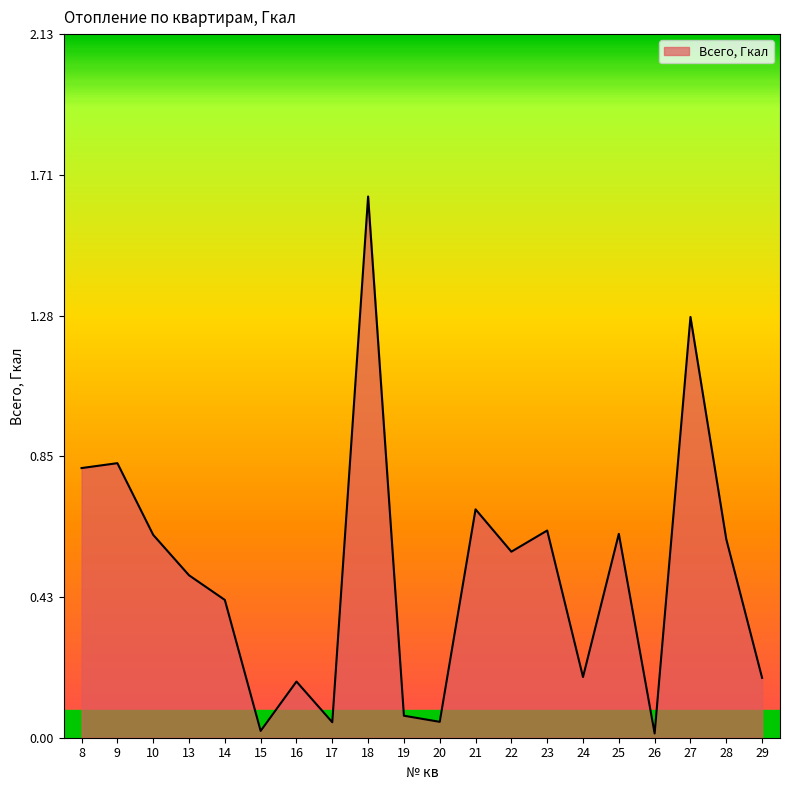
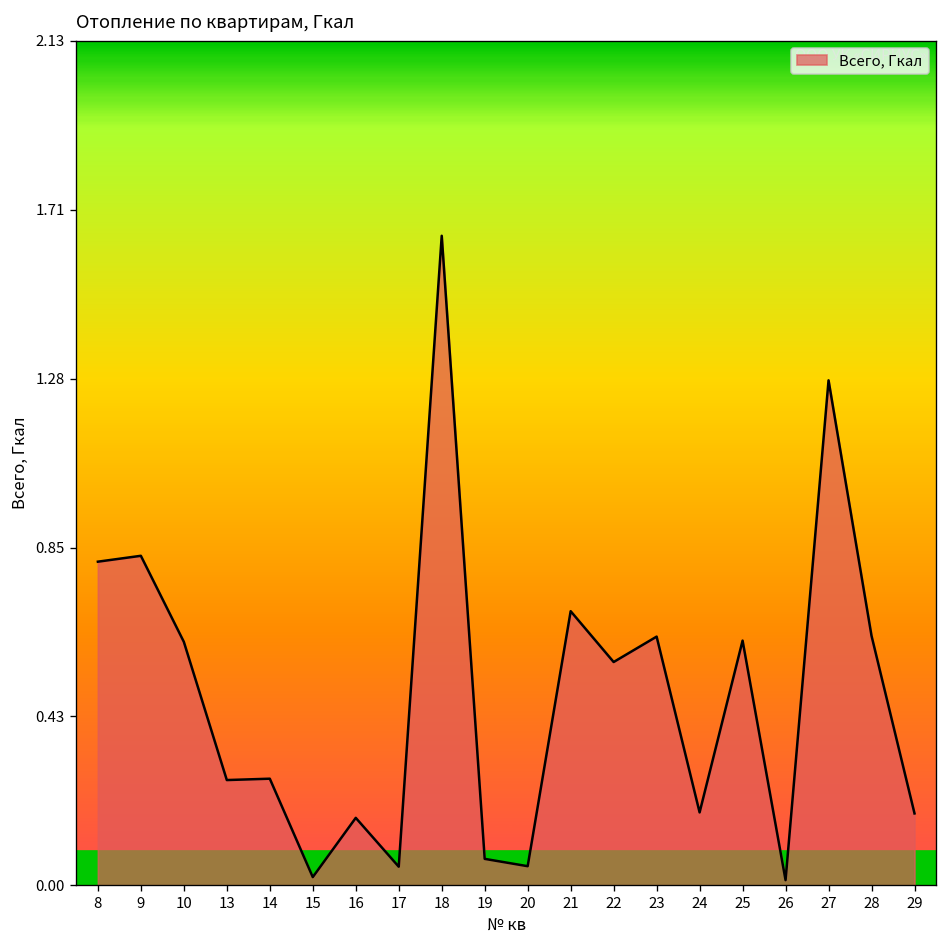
  {
    "8": 0.82,
    "9": 0.83,
    "10": 0.61,
-   "13": 0.49,
-   "14": 0.42,
+   "13": 0.27,
+   "14": 0.27,
    "16": 0.17,
    "18": 1.64,
    "21": 0.69,
    "22": 0.56,
    "23": 0.63,
    "24": 0.18,
    "25": 0.62,
    "27": 1.28,
-   "28": 0.60,
+   "28": 0.63,
    "29": 0.18
  }
